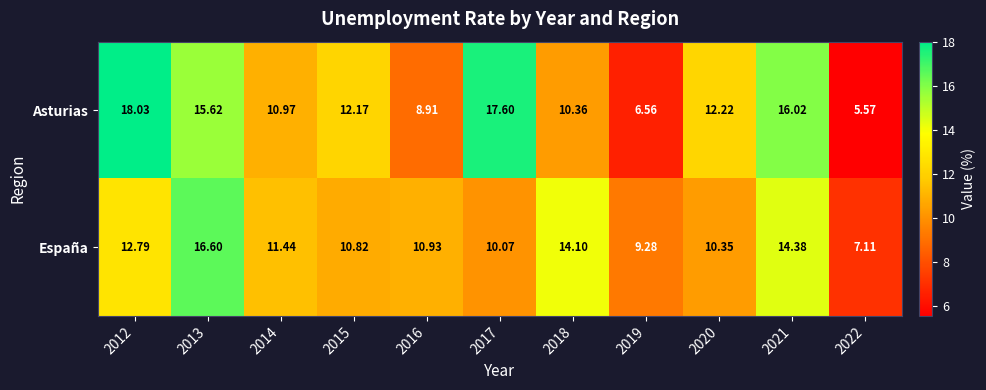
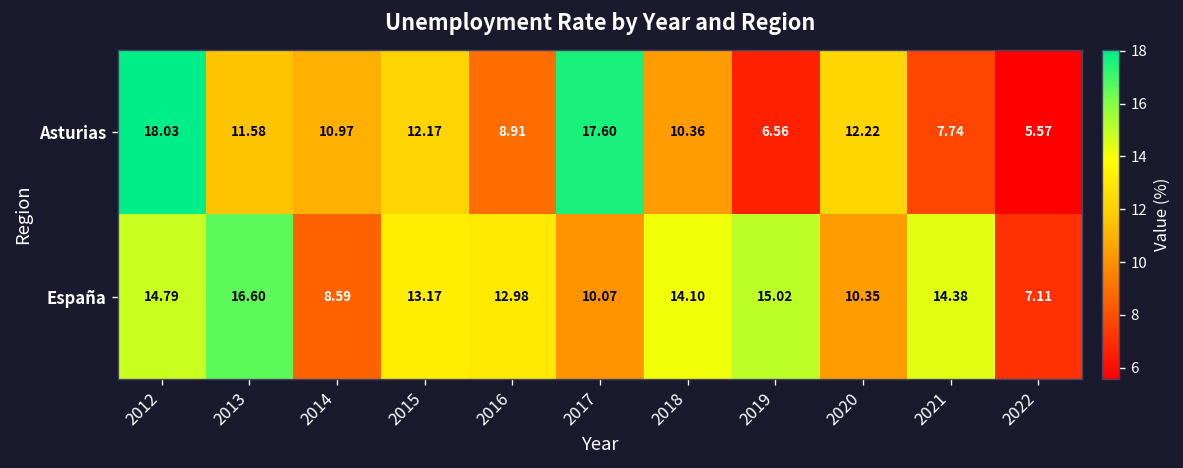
  {
    "Asturias": {
      "2012": 18.03,
-     "2013": 15.62,
+     "2013": 11.58,
      "2014": 10.97,
      "2015": 12.17,
      "2016": 8.91,
      "2017": 17.60,
      "2018": 10.36,
      "2019": 6.56,
      "2020": 12.22,
-     "2021": 16.02,
+     "2021": 7.74,
      "2022": 5.57
    },
    "España": {
-     "2012": 12.79,
+     "2012": 14.79,
      "2013": 16.60,
-     "2014": 11.44,
-     "2015": 10.82,
-     "2016": 10.93,
+     "2014": 8.59,
+     "2015": 13.17,
+     "2016": 12.98,
      "2017": 10.07,
      "2018": 14.10,
-     "2019": 9.28,
+     "2019": 15.02,
      "2020": 10.35,
      "2021": 14.38,
      "2022": 7.11
    }
  }
